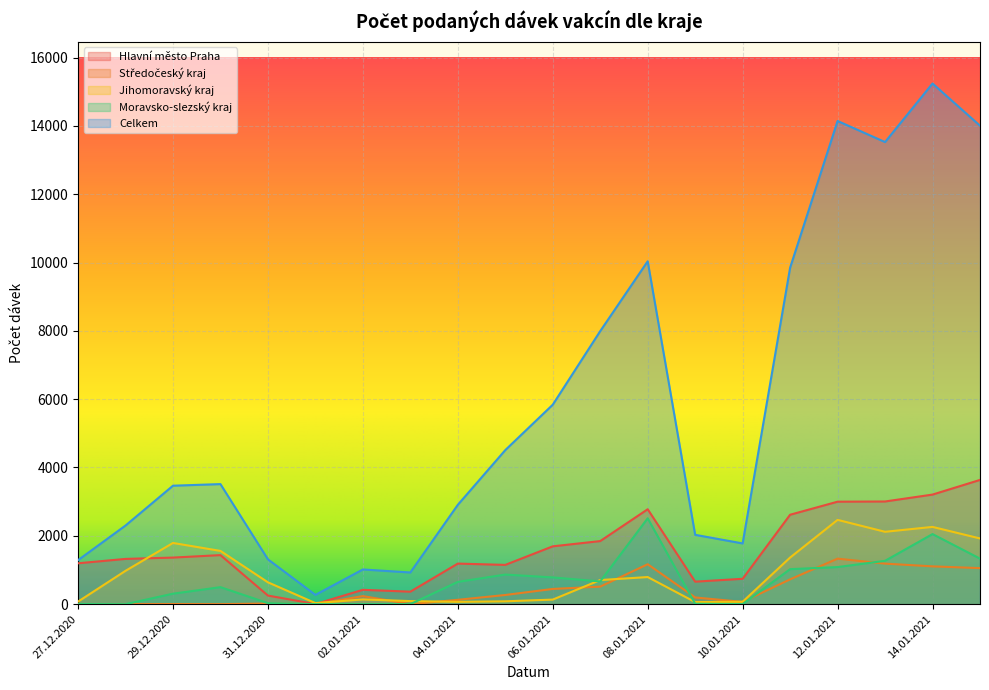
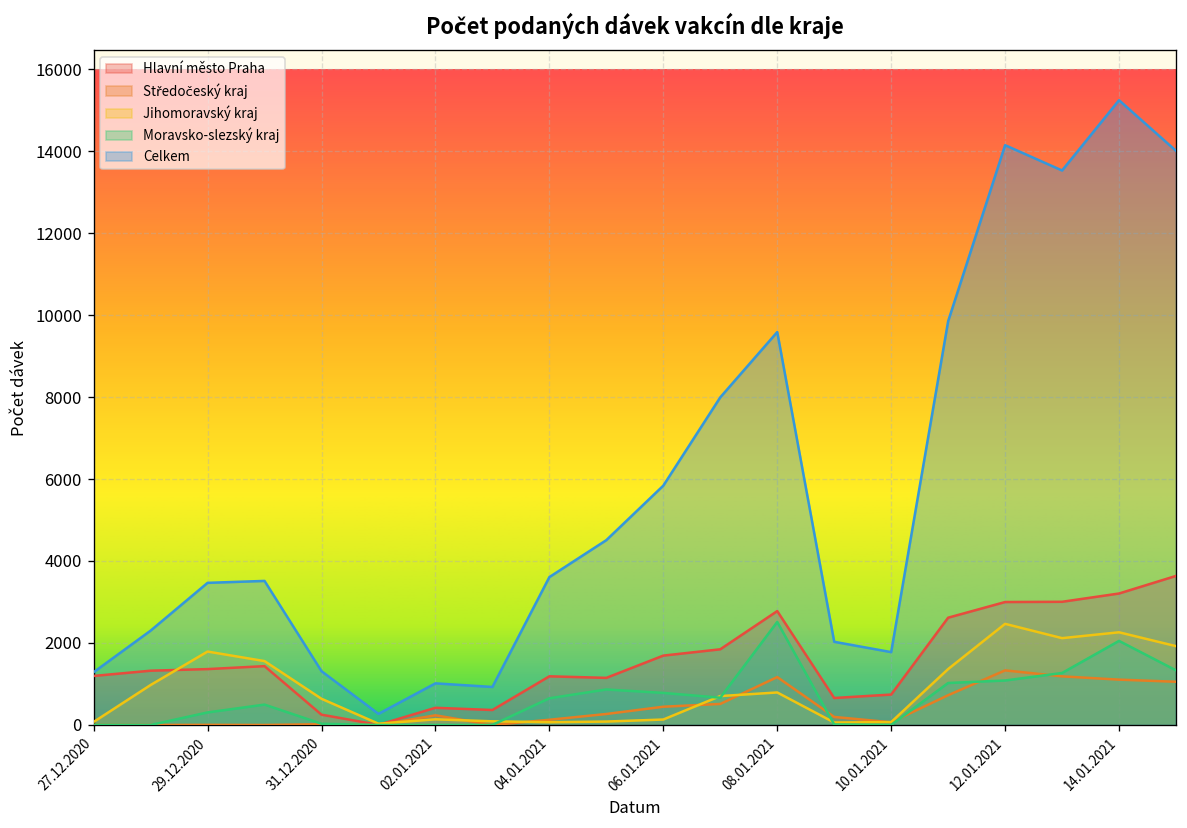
  {
    "Moravsko-slezský kraj": {
      "29.12.2020": 300,
      "02.01.2021": 0,
      "04.01.2021": 700,
      "06.01.2021": 800,
      "08.01.2021": 2500,
      "12.01.2021": 1100,
      "14.01.2021": 2100
    },
    "Celkem": {
      "27.12.2020": 1300,
      "29.12.2020": 3500,
      "31.12.2020": 1300,
      "02.01.2021": 1000,
-     "04.01.2021": 2900,
+     "04.01.2021": 3600,
      "06.01.2021": 5800,
-     "08.01.2021": 10000,
+     "08.01.2021": 9600,
      "10.01.2021": 1800,
      "12.01.2021": 14100,
      "14.01.2021": 15200
    }
  }
